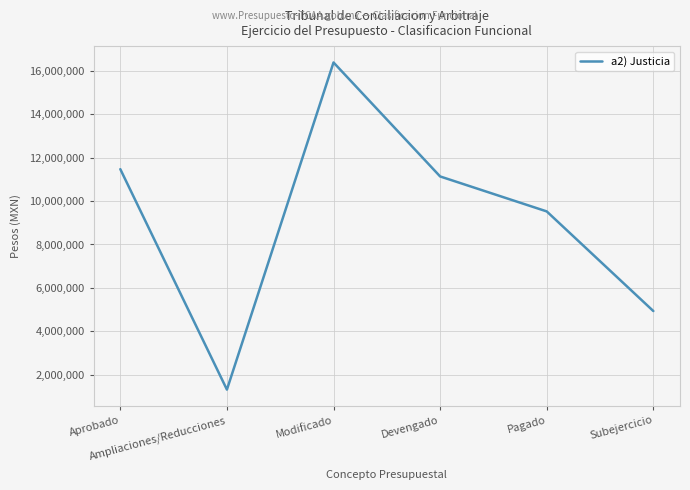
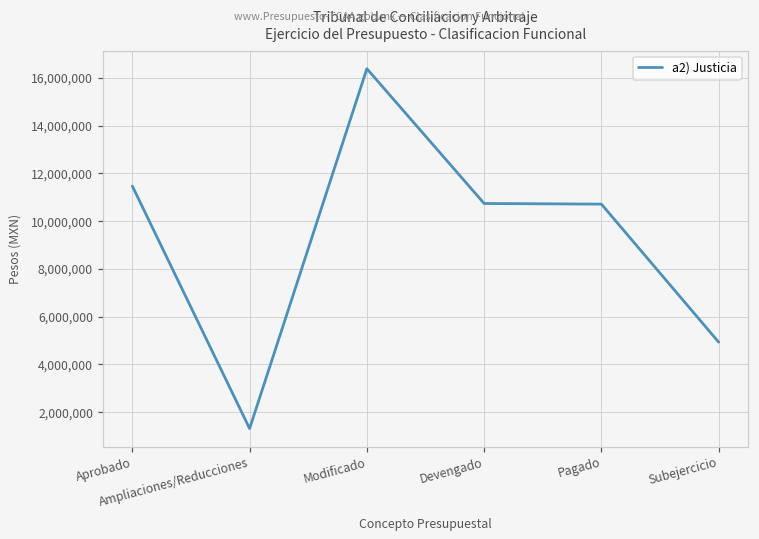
  {
    "Aprobado": "11,500,000",
    "Ampliaciones/Reducciones": "1,300,000",
    "Modificado": "16,400,000",
-   "Devengado": "11,100,000",
-   "Pagado": "9,500,000",
+   "Devengado": "10,700,000",
+   "Pagado": "10,700,000",
    "Subejercicio": "4,900,000"
  }
